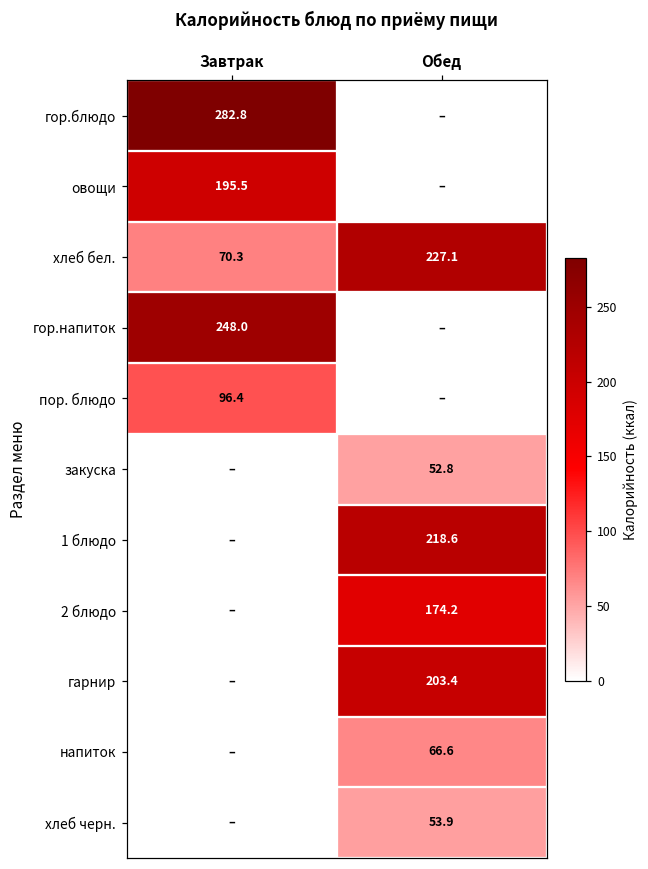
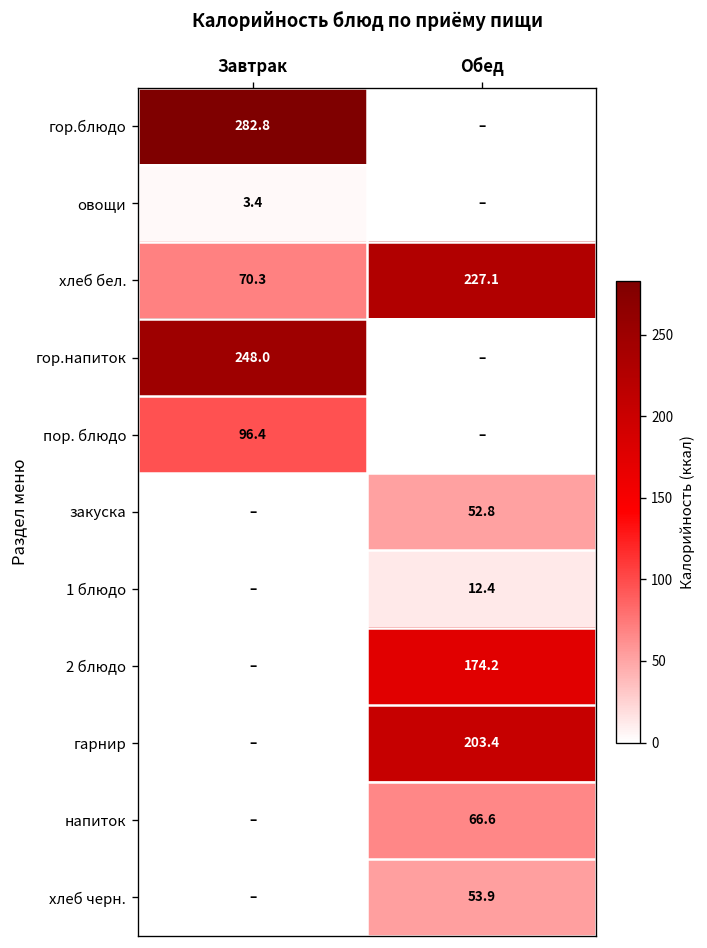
  {
    "гор.блюдо": {
      "Завтрак": 282.8
    },
    "овощи": {
-     "Завтрак": 195.5
+     "Завтрак": 3.4
    },
    "хлеб бел.": {
      "Завтрак": 70.3,
      "Обед": 227.1
    },
    "гор.напиток": {
      "Завтрак": 248.0
    },
    "пор. блюдо": {
      "Завтрак": 96.4
    },
    "закуска": {
      "Обед": 52.8
    },
    "1 блюдо": {
-     "Обед": 218.6
+     "Обед": 12.4
    },
    "2 блюдо": {
      "Обед": 174.2
    },
    "гарнир": {
      "Обед": 203.4
    },
    "напиток": {
      "Обед": 66.6
    },
    "хлеб черн.": {
      "Обед": 53.9
    }
  }
